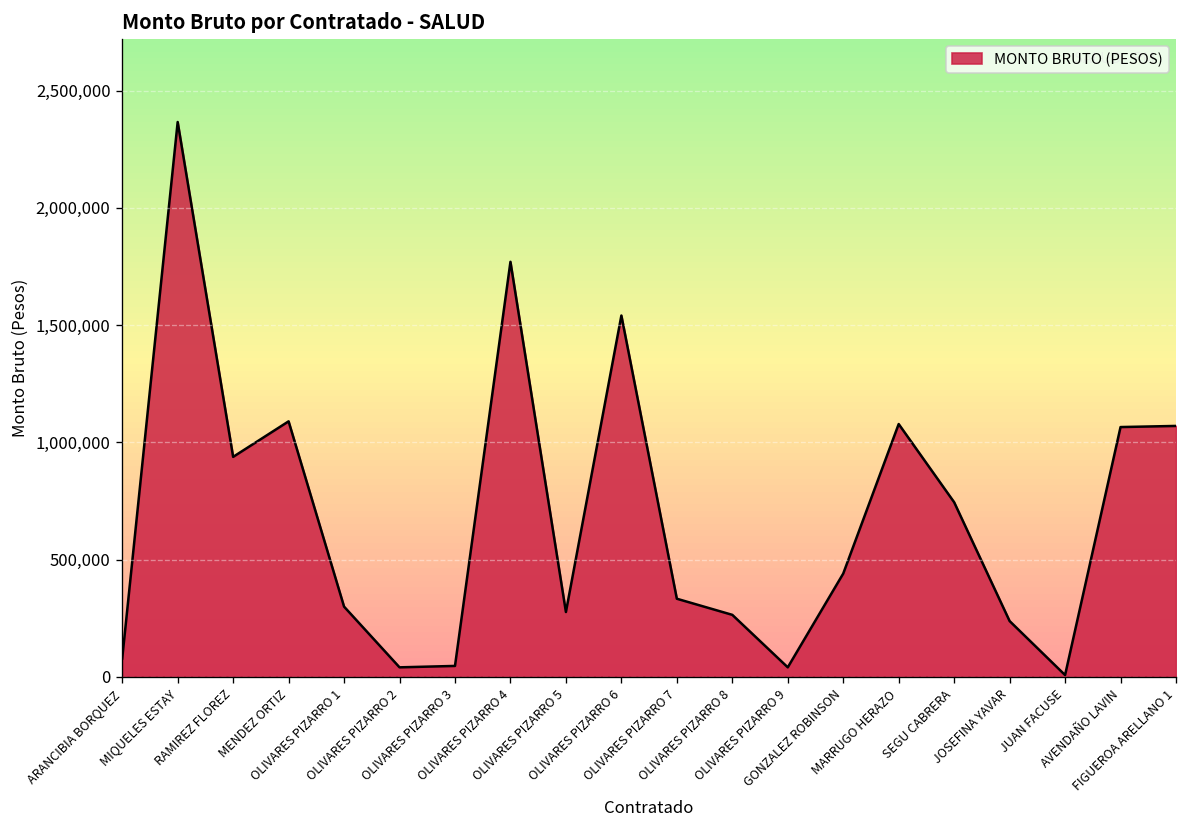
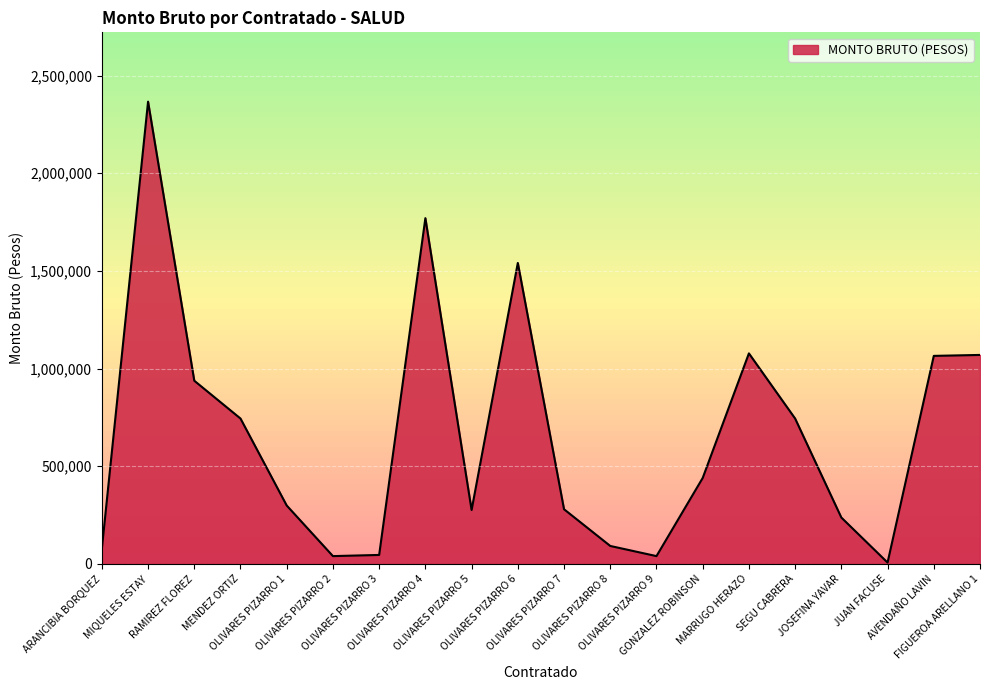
  {
    "ARANCIBIA BORQUEZ": "80,000",
    "MIQUELES ESTAY": "2,370,000",
    "RAMIREZ FLOREZ": "940,000",
-   "MENDEZ ORTIZ": "1,090,000",
+   "MENDEZ ORTIZ": "740,000",
    "OLIVARES PIZARRO 1": "300,000",
    "OLIVARES PIZARRO 2": "40,000",
    "OLIVARES PIZARRO 3": "50,000",
    "OLIVARES PIZARRO 4": "1,770,000",
    "OLIVARES PIZARRO 5": "280,000",
    "OLIVARES PIZARRO 6": "1,540,000",
-   "OLIVARES PIZARRO 7": "330,000",
-   "OLIVARES PIZARRO 8": "260,000",
+   "OLIVARES PIZARRO 7": "280,000",
+   "OLIVARES PIZARRO 8": "90,000",
    "OLIVARES PIZARRO 9": "40,000",
    "GONZALEZ ROBINSON": "440,000",
    "MARRUGO HERAZO": "1,080,000",
    "SEGU CABRERA": "740,000",
    "JOSEFINA YAVAR": "240,000",
    "JUAN FACUSE": "10,000",
    "AVENDAÑO LAVIN": "1,070,000",
    "FIGUEROA ARELLANO 1": "1,070,000"
  }
